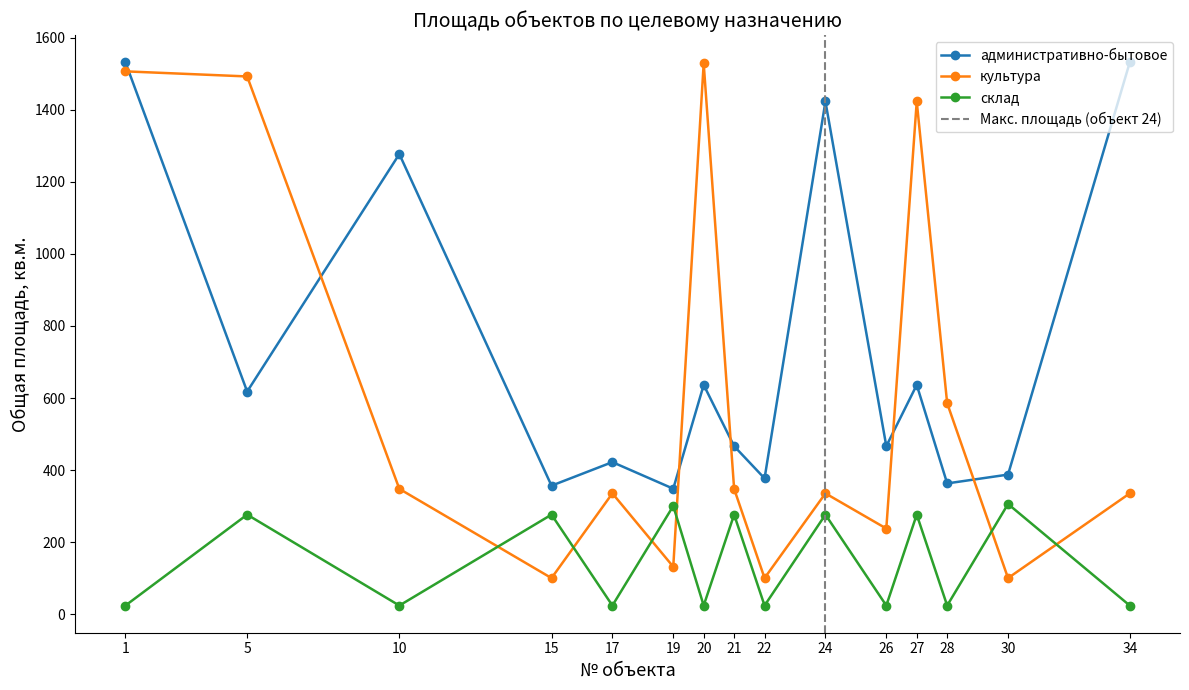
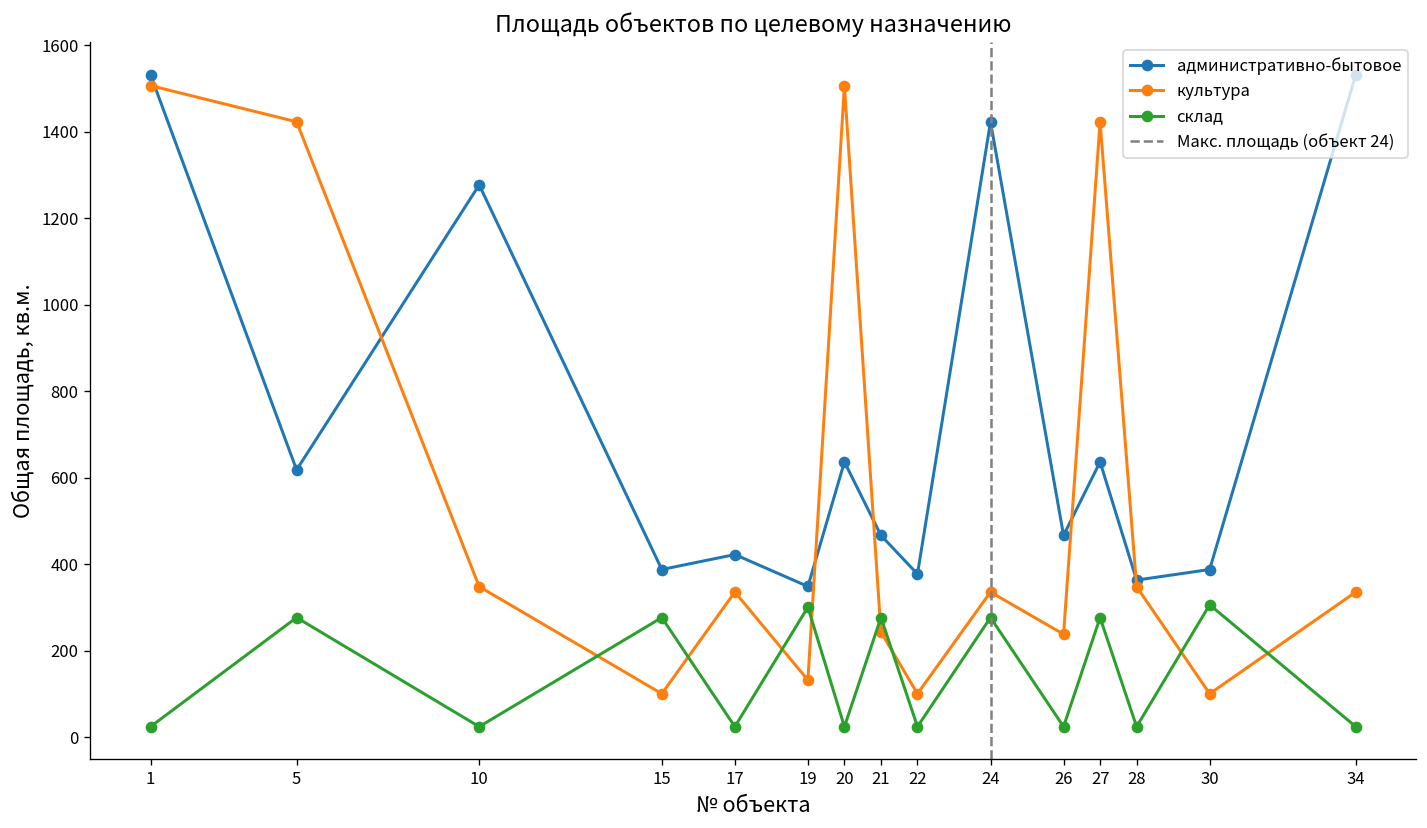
  {
    "административно-бытовое": {
      "1": 1530,
      "5": 620,
      "10": 1280,
-     "15": 360,
+     "15": 390,
      "17": 420,
      "19": 350,
      "20": 640,
      "21": 470,
      "22": 380,
      "24": 1420,
      "26": 470,
      "27": 640,
      "28": 360,
      "30": 390
    },
    "культура": {
      "1": 1510,
-     "5": 1490,
+     "5": 1420,
      "10": 350,
      "15": 100,
      "17": 340,
      "19": 130,
-     "20": 1530,
-     "21": 350,
+     "20": 1510,
+     "21": 240,
      "22": 100,
      "24": 340,
      "26": 240,
      "27": 1420,
-     "28": 590,
+     "28": 350,
      "30": 100,
      "34": 340
    },
    "склад": {
      "1": 20,
      "5": 280,
      "10": 20,
      "15": 280,
      "17": 20,
      "19": 300,
      "20": 20,
      "21": 280,
      "22": 20,
      "24": 280,
      "26": 20,
      "27": 280,
      "28": 20,
      "30": 310,
      "34": 20
    }
  }
